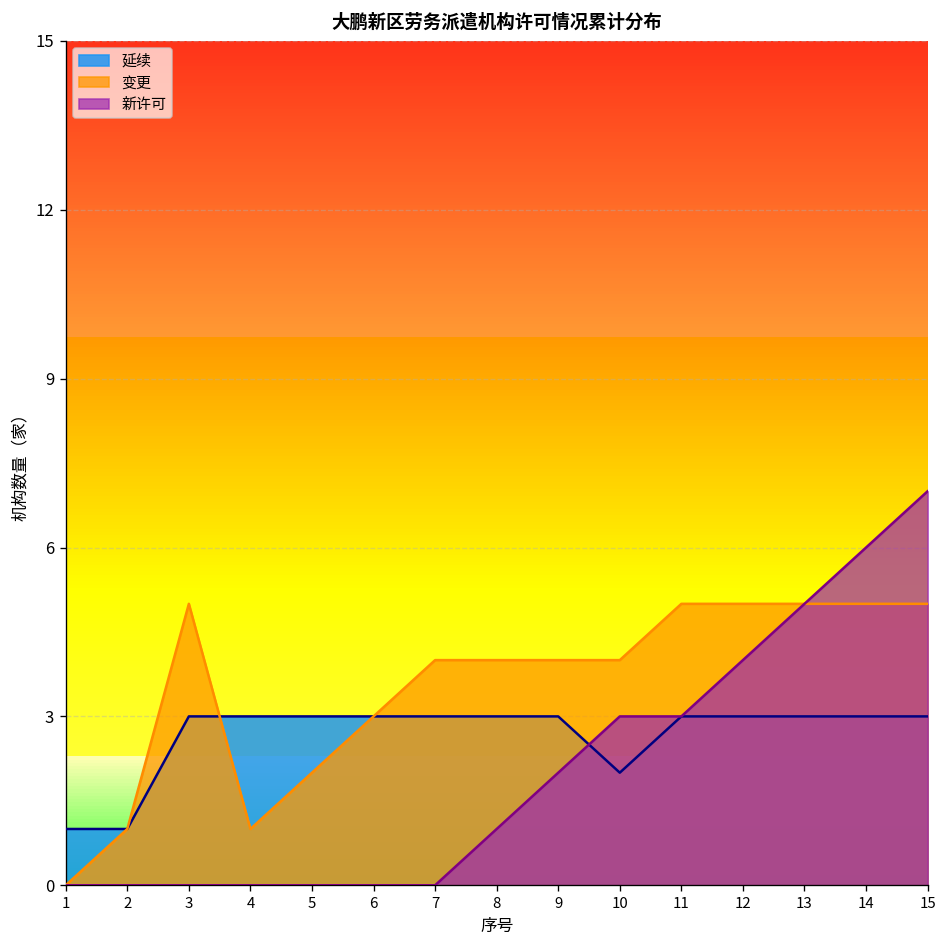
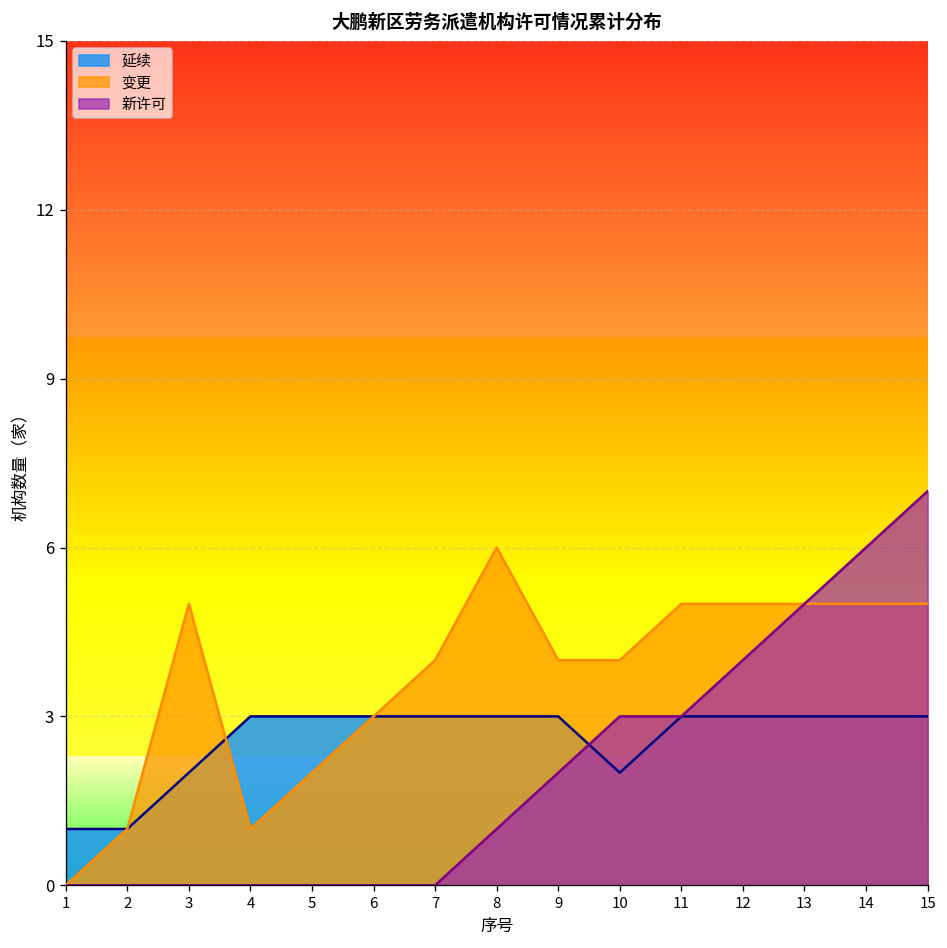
  {
    "延续": {
      "1": 1,
-     "3": 3,
+     "3": 2,
      "4": 3,
      "5": 3,
      "7": 3,
      "8": 3,
      "9": 3,
      "10": 2,
      "12": 3,
      "13": 3,
      "14": 3,
      "15": 3
    },
    "变更": {
      "3": 5,
      "4": 1,
      "5": 2,
      "7": 4,
-     "8": 4,
+     "8": 6,
      "9": 4,
      "10": 4,
      "11": 5,
      "12": 5,
      "14": 5,
      "15": 5
    },
    "新许可": {
      "2": 0,
      "3": 0,
      "4": 0,
      "5": 0,
      "6": 0,
      "7": 0,
      "8": 1,
      "9": 2,
      "10": 3,
      "12": 4,
      "14": 6,
      "15": 7
    }
  }
